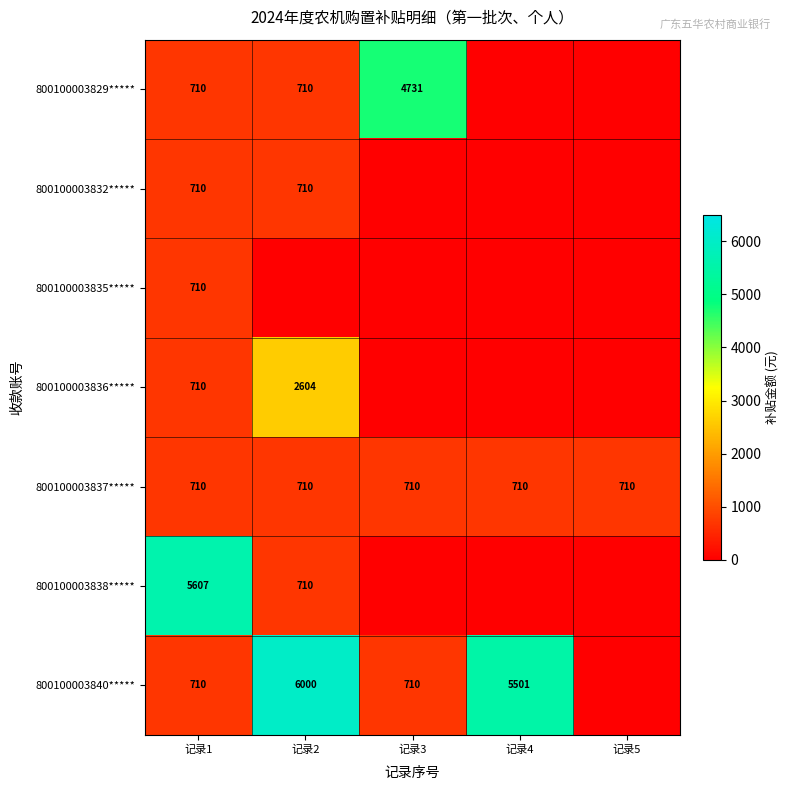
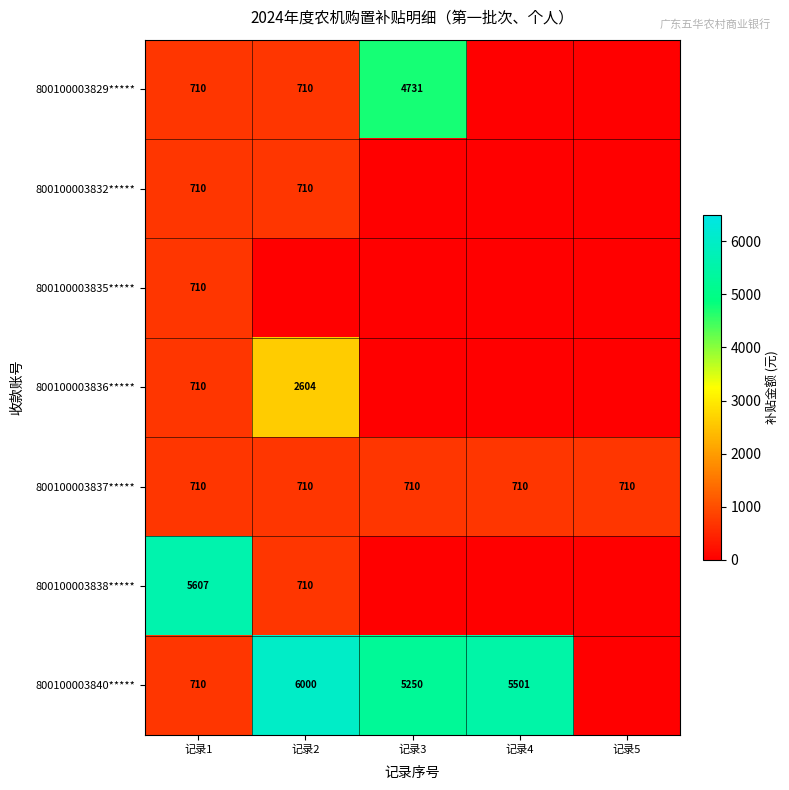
  {
    "800100003829*****": {
      "记录1": 710,
      "记录2": 710,
      "记录3": 4731
    },
    "800100003832*****": {
      "记录1": 710,
      "记录2": 710
    },
    "800100003835*****": {
      "记录1": 710
    },
    "800100003836*****": {
      "记录1": 710,
      "记录2": 2604
    },
    "800100003837*****": {
      "记录1": 710,
      "记录2": 710,
      "记录3": 710,
      "记录4": 710,
      "记录5": 710
    },
    "800100003838*****": {
      "记录1": 5607,
      "记录2": 710
    },
    "800100003840*****": {
      "记录1": 710,
      "记录2": 6000,
-     "记录3": 710,
+     "记录3": 5250,
      "记录4": 5501
    }
  }
